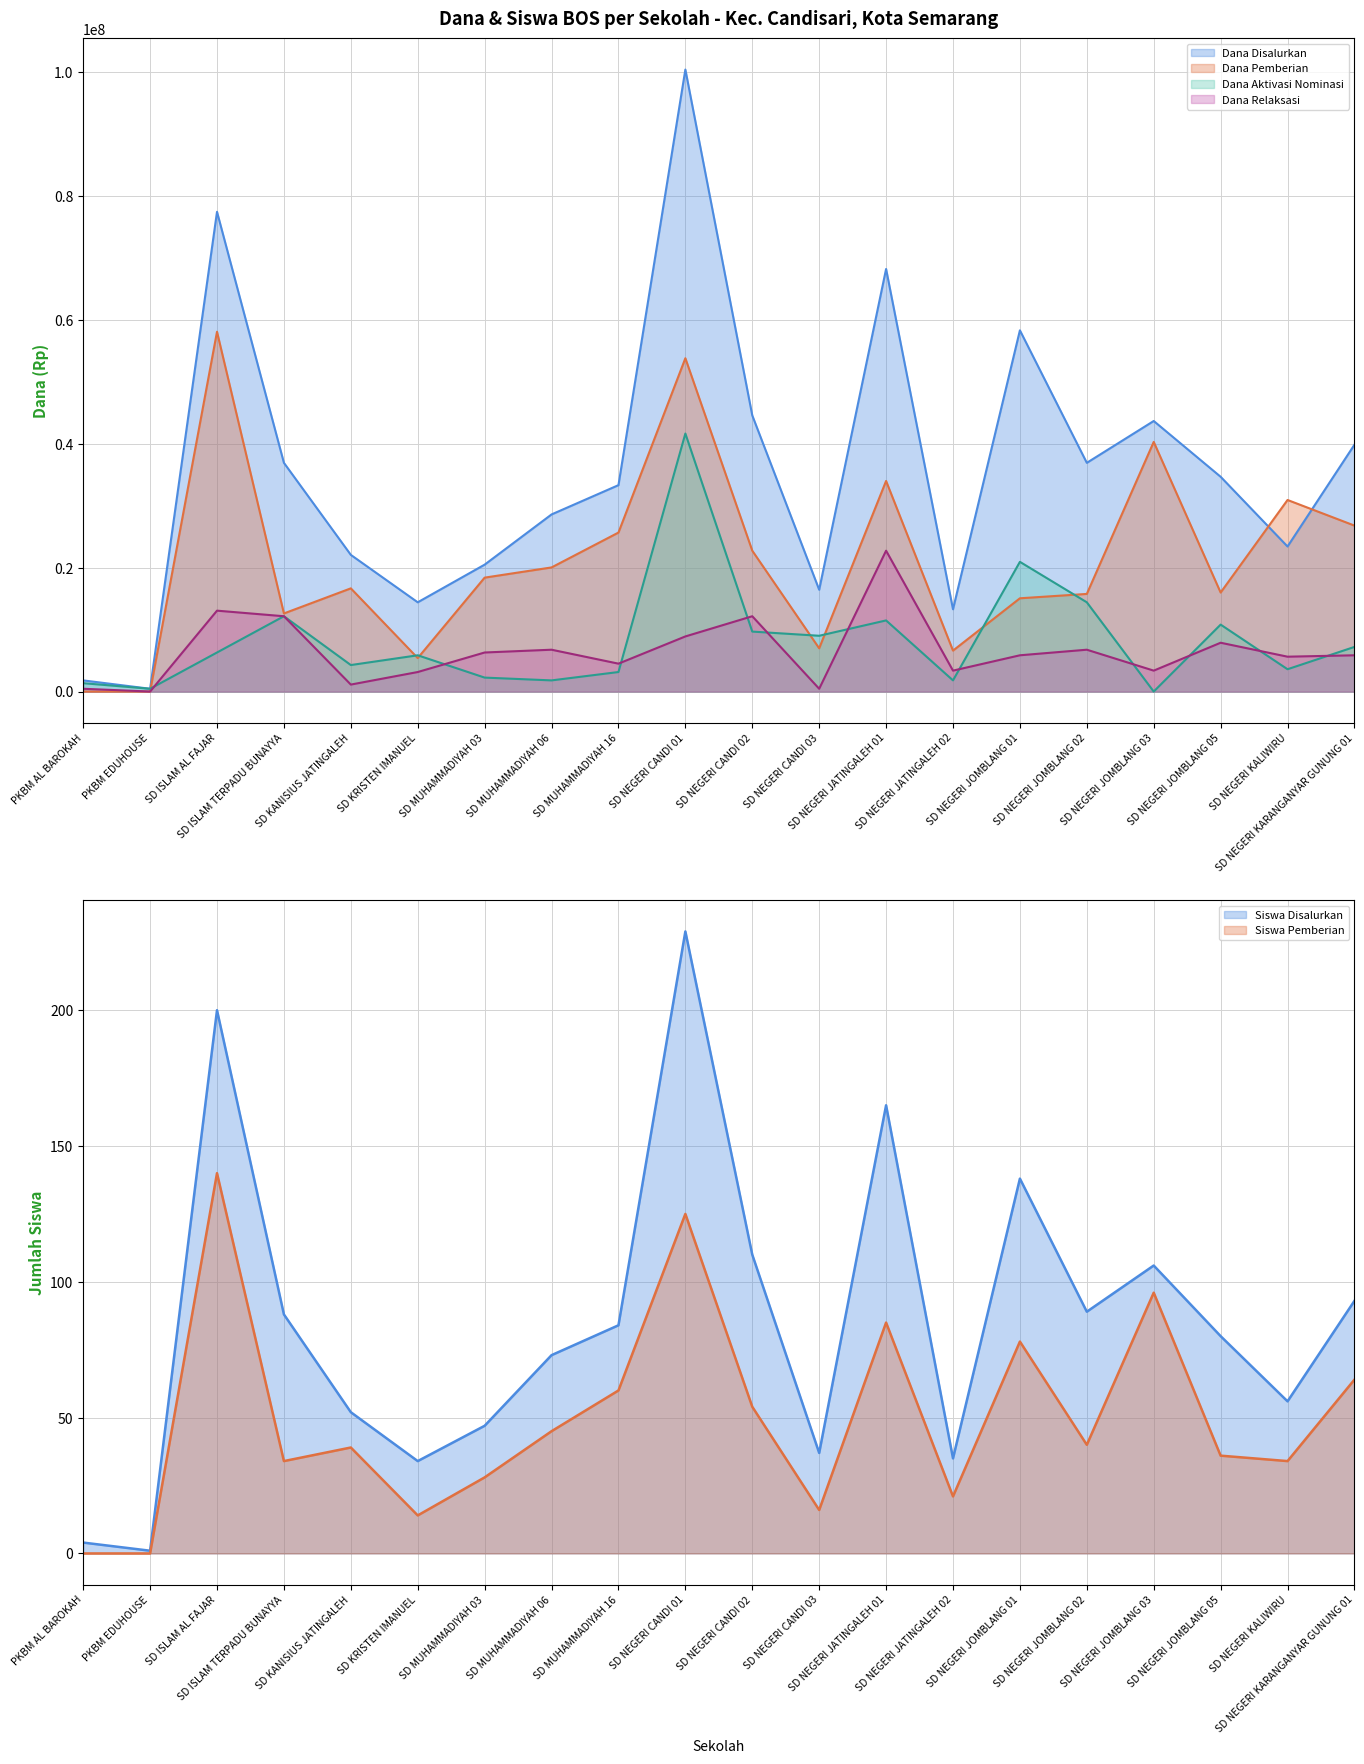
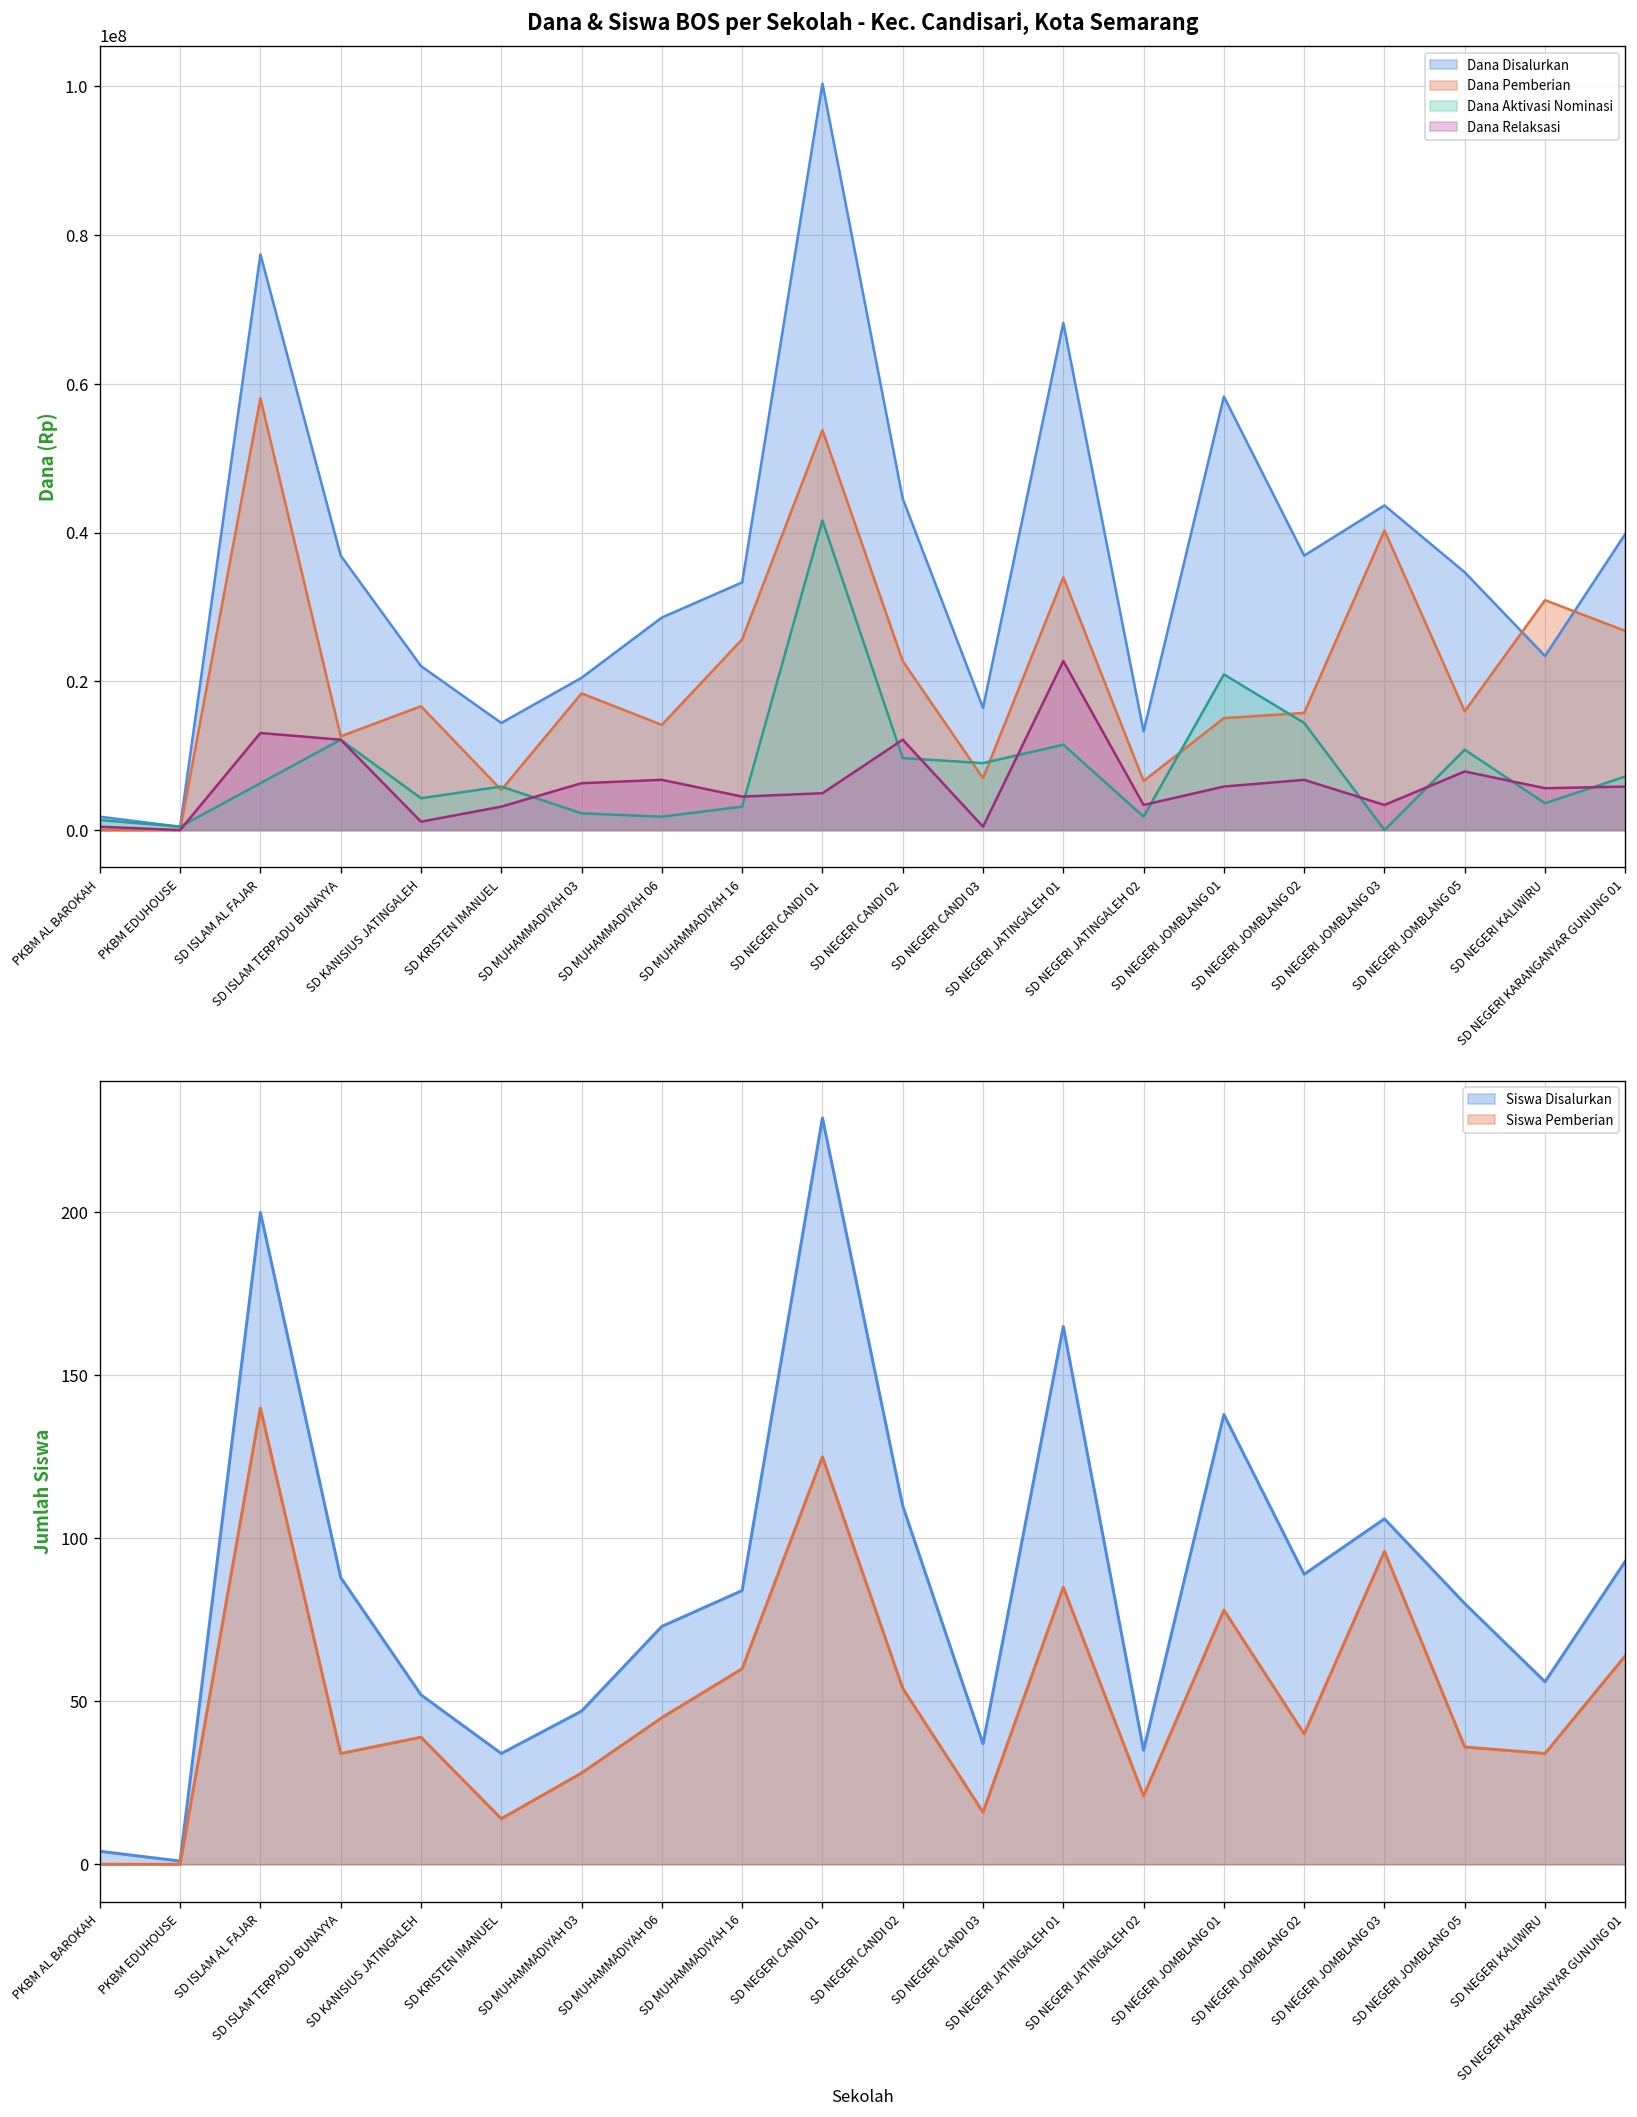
  {
    "Dana & Siswa BOS per Sekolah - Kec. Candisari, Kota Semarang": {
      "Dana Pemberian": {
        "PKBM AL BAROKAH": 0,
        "SD ISLAM AL FAJAR": 58000000,
        "SD ISLAM TERPADU BUNAYYA": 13000000,
        "SD KANISIUS JATINGALEH": 17000000,
        "SD KRISTEN IMANUEL": 5000000,
        "SD MUHAMMADIYAH 03": 18000000,
-       "SD MUHAMMADIYAH 06": 20000000,
+       "SD MUHAMMADIYAH 06": 14000000,
        "SD MUHAMMADIYAH 16": 26000000,
        "SD NEGERI CANDI 01": 54000000,
        "SD NEGERI CANDI 02": 23000000,
        "SD NEGERI CANDI 03": 7000000,
        "SD NEGERI JATINGALEH 01": 34000000,
        "SD NEGERI JATINGALEH 02": 7000000,
        "SD NEGERI JOMBLANG 01": 15000000,
        "SD NEGERI JOMBLANG 02": 16000000,
        "SD NEGERI JOMBLANG 03": 40000000,
        "SD NEGERI JOMBLANG 05": 16000000,
        "SD NEGERI KALIWIRU": 31000000,
        "SD NEGERI KARANGANYAR GUNUNG 01": 27000000
      },
      "Dana Relaksasi": {
        "PKBM AL BAROKAH": 0,
        "SD ISLAM AL FAJAR": 13000000,
        "SD KANISIUS JATINGALEH": 1000000,
        "SD KRISTEN IMANUEL": 3000000,
        "SD MUHAMMADIYAH 03": 6000000,
        "SD MUHAMMADIYAH 06": 7000000,
        "SD MUHAMMADIYAH 16": 5000000,
-       "SD NEGERI CANDI 01": 9000000,
+       "SD NEGERI CANDI 01": 5000000,
        "SD NEGERI CANDI 02": 12000000,
        "SD NEGERI CANDI 03": 0,
        "SD NEGERI JATINGALEH 01": 23000000,
        "SD NEGERI JATINGALEH 02": 3000000,
        "SD NEGERI JOMBLANG 01": 6000000,
        "SD NEGERI JOMBLANG 02": 7000000,
        "SD NEGERI JOMBLANG 03": 3000000,
        "SD NEGERI JOMBLANG 05": 8000000,
        "SD NEGERI KALIWIRU": 6000000,
        "SD NEGERI KARANGANYAR GUNUNG 01": 6000000
      }
    }
  }
